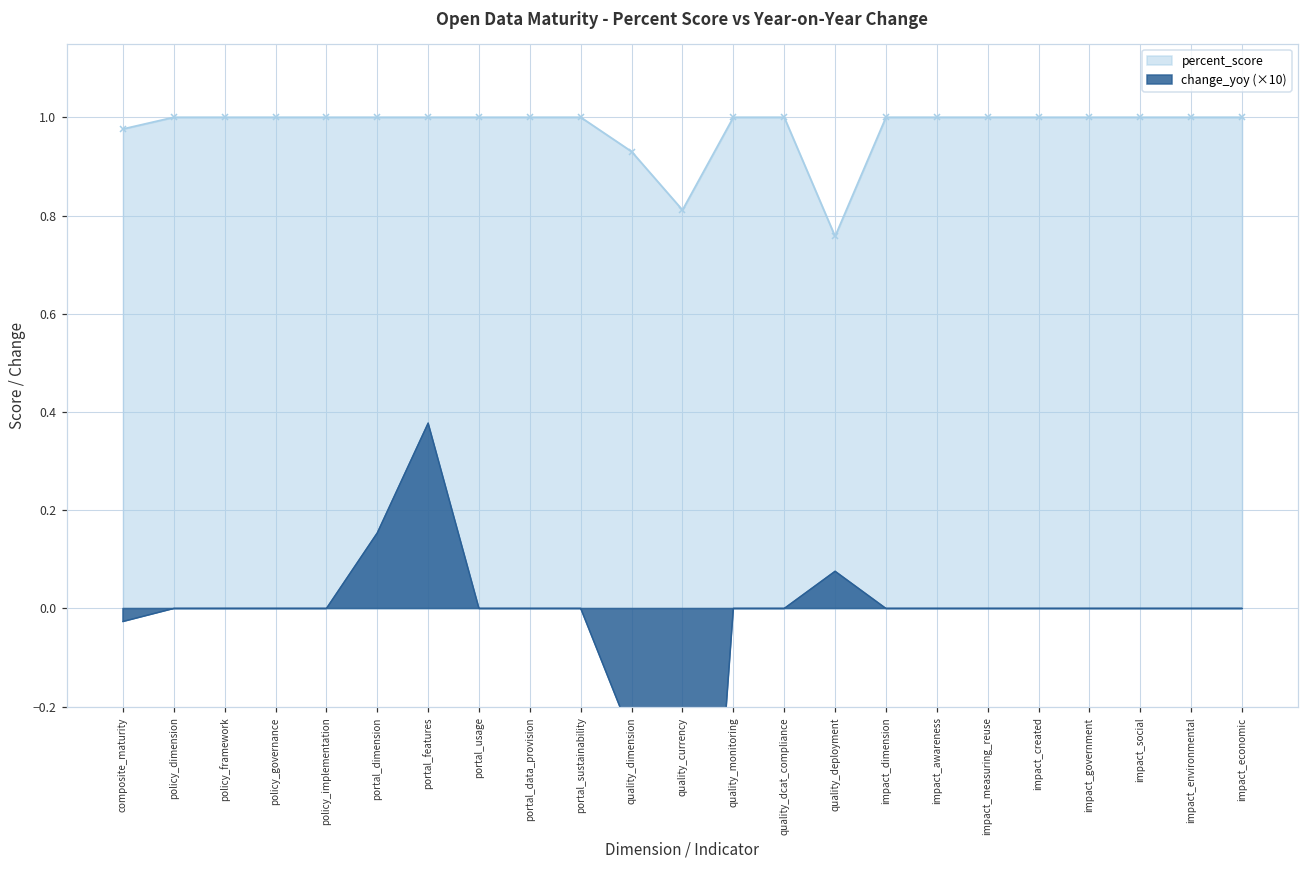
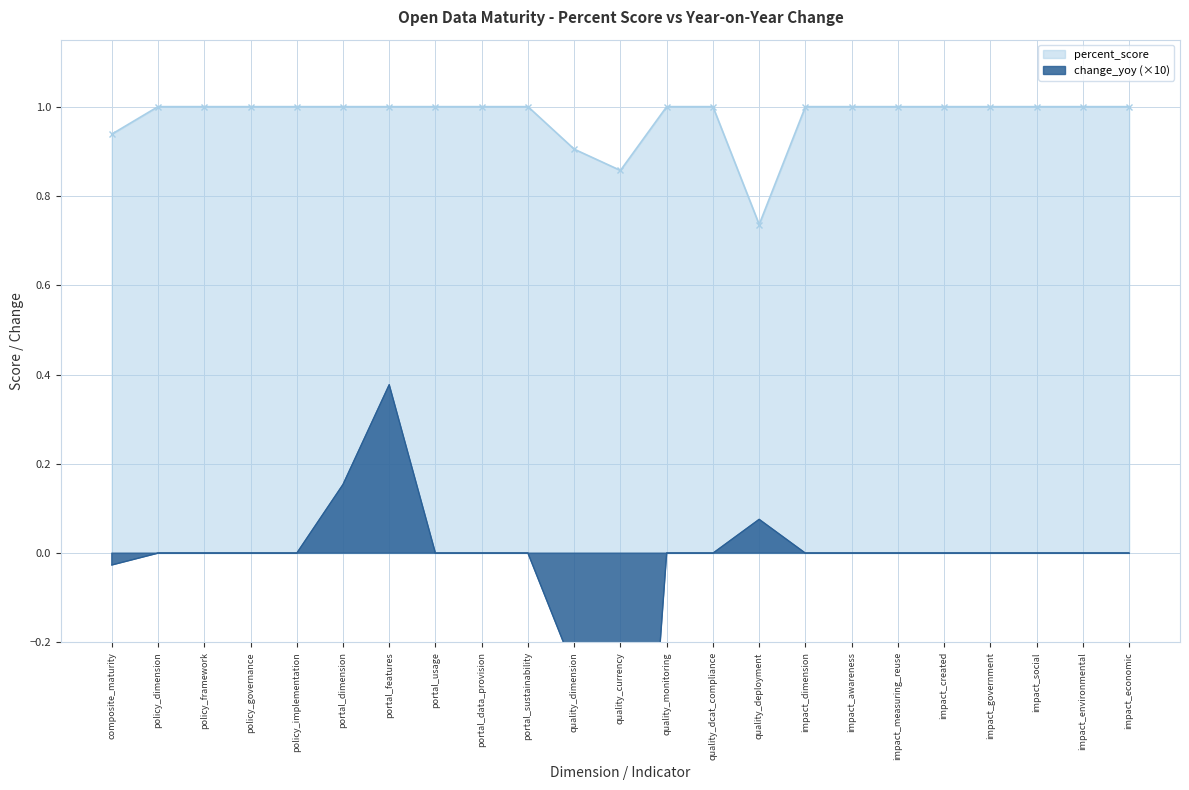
  {
    "percent_score": {
-     "composite_maturity": 0.98,
+     "composite_maturity": 0.94,
      "policy_dimension": 1.00,
      "policy_framework": 1.00,
      "policy_governance": 1.00,
      "policy_implementation": 1.00,
      "portal_dimension": 1.00,
      "portal_features": 1.00,
      "portal_usage": 1.00,
      "portal_data_provision": 1.00,
      "portal_sustainability": 1.00,
-     "quality_dimension": 0.93,
-     "quality_currency": 0.81,
+     "quality_dimension": 0.90,
+     "quality_currency": 0.86,
      "quality_monitoring": 1.00,
      "quality_dcat_compliance": 1.00,
-     "quality_deployment": 0.76,
+     "quality_deployment": 0.74,
      "impact_dimension": 1.00,
      "impact_awareness": 1.00,
      "impact_measuring_reuse": 1.00,
      "impact_created": 1.00,
      "impact_government": 1.00,
      "impact_social": 1.00,
      "impact_environmental": 1.00,
      "impact_economic": 1.00
    }
  }
